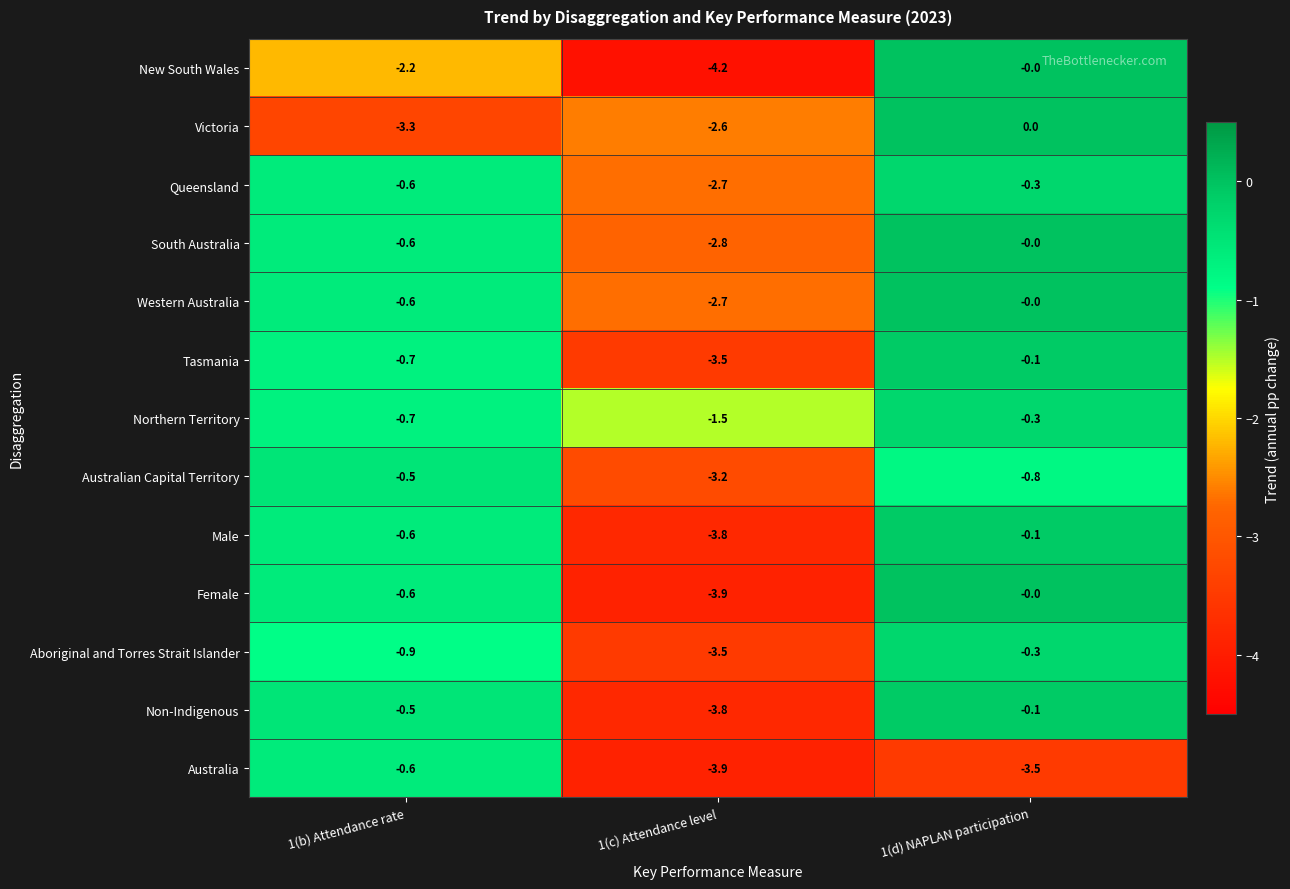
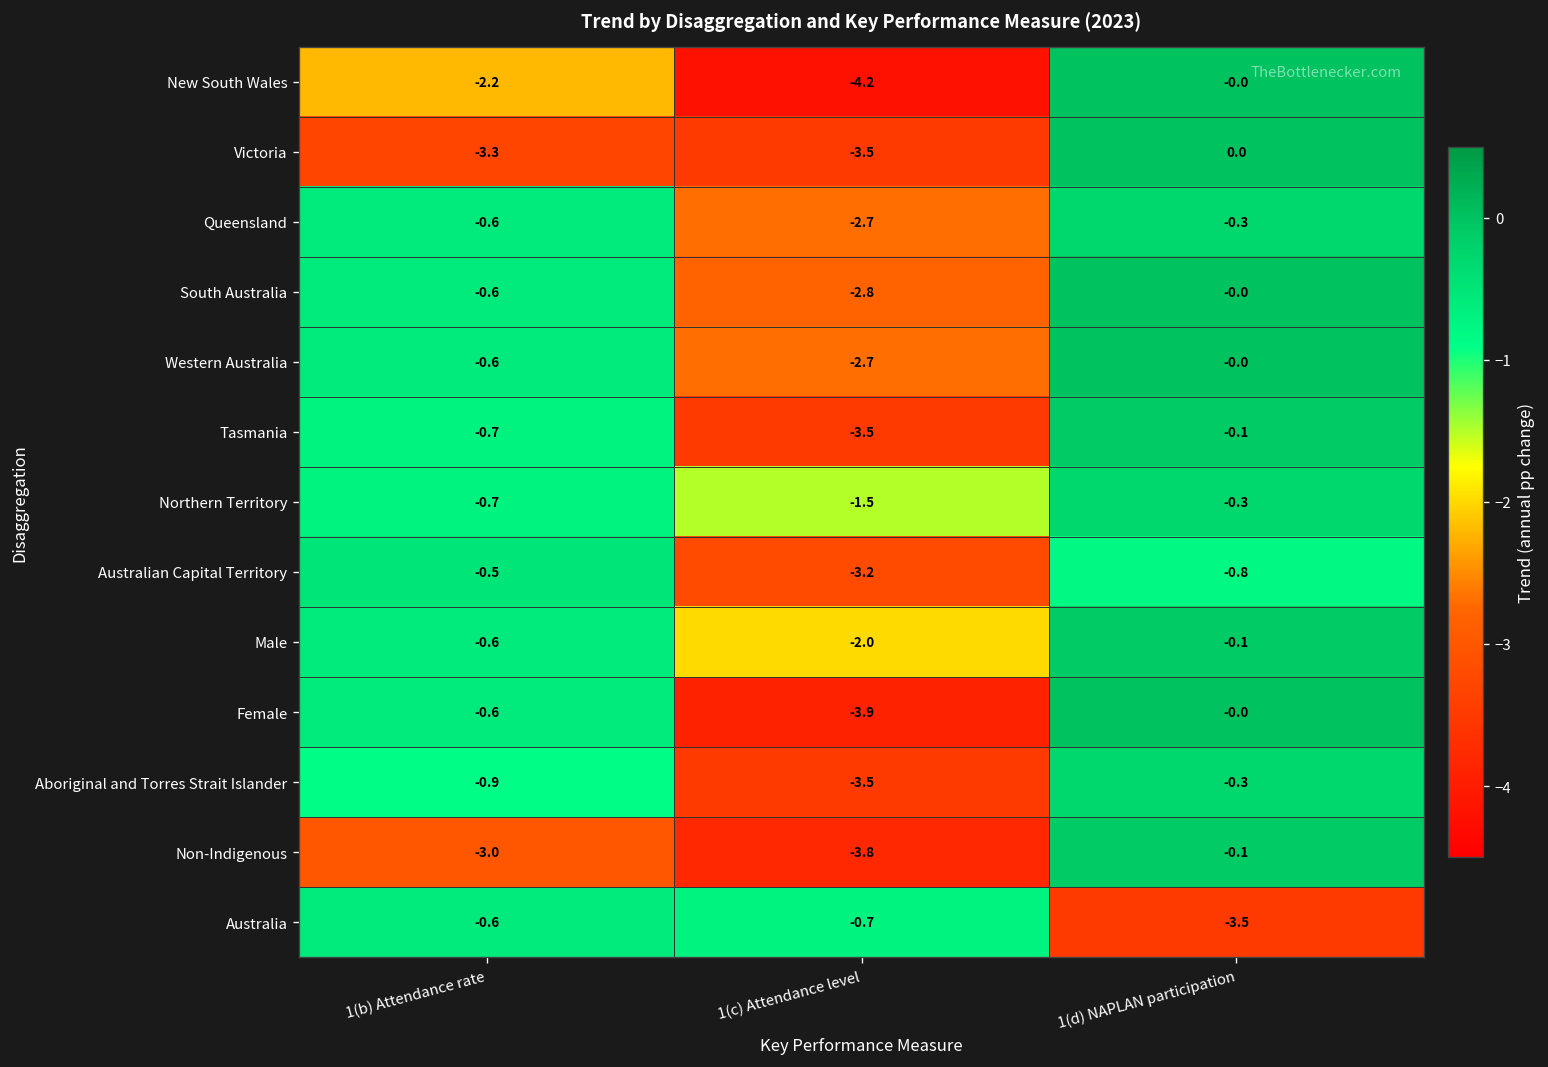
  {
    "New South Wales": {
      "1(b) Attendance rate": -2.2,
      "1(c) Attendance level": -4.2
    },
    "Victoria": {
      "1(b) Attendance rate": -3.3,
-     "1(c) Attendance level": -2.6,
+     "1(c) Attendance level": -3.5,
      "1(d) NAPLAN participation": 0.0
    },
    "Queensland": {
      "1(b) Attendance rate": -0.6,
      "1(c) Attendance level": -2.7,
      "1(d) NAPLAN participation": -0.3
    },
    "South Australia": {
      "1(b) Attendance rate": -0.6,
      "1(c) Attendance level": -2.8,
      "1(d) NAPLAN participation": -0.0
    },
    "Western Australia": {
      "1(b) Attendance rate": -0.6,
      "1(c) Attendance level": -2.7,
      "1(d) NAPLAN participation": -0.0
    },
    "Tasmania": {
      "1(b) Attendance rate": -0.7,
      "1(c) Attendance level": -3.5,
      "1(d) NAPLAN participation": -0.1
    },
    "Northern Territory": {
      "1(b) Attendance rate": -0.7,
      "1(c) Attendance level": -1.5,
      "1(d) NAPLAN participation": -0.3
    },
    "Australian Capital Territory": {
      "1(b) Attendance rate": -0.5,
      "1(c) Attendance level": -3.2,
      "1(d) NAPLAN participation": -0.8
    },
    "Male": {
      "1(b) Attendance rate": -0.6,
-     "1(c) Attendance level": -3.8,
+     "1(c) Attendance level": -2.0,
      "1(d) NAPLAN participation": -0.1
    },
    "Female": {
      "1(b) Attendance rate": -0.6,
      "1(c) Attendance level": -3.9,
      "1(d) NAPLAN participation": -0.0
    },
    "Aboriginal and Torres Strait Islander": {
      "1(b) Attendance rate": -0.9,
      "1(c) Attendance level": -3.5,
      "1(d) NAPLAN participation": -0.3
    },
    "Non-Indigenous": {
-     "1(b) Attendance rate": -0.5,
+     "1(b) Attendance rate": -3.0,
      "1(c) Attendance level": -3.8,
      "1(d) NAPLAN participation": -0.1
    },
    "Australia": {
      "1(b) Attendance rate": -0.6,
-     "1(c) Attendance level": -3.9,
+     "1(c) Attendance level": -0.7,
      "1(d) NAPLAN participation": -3.5
    }
  }
